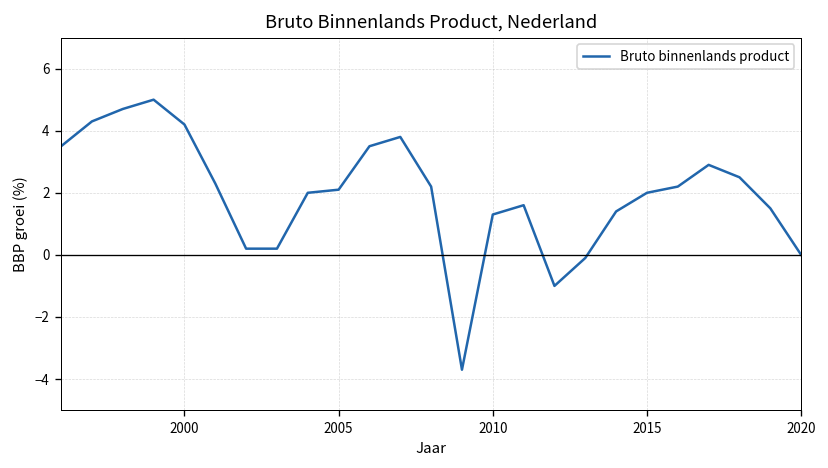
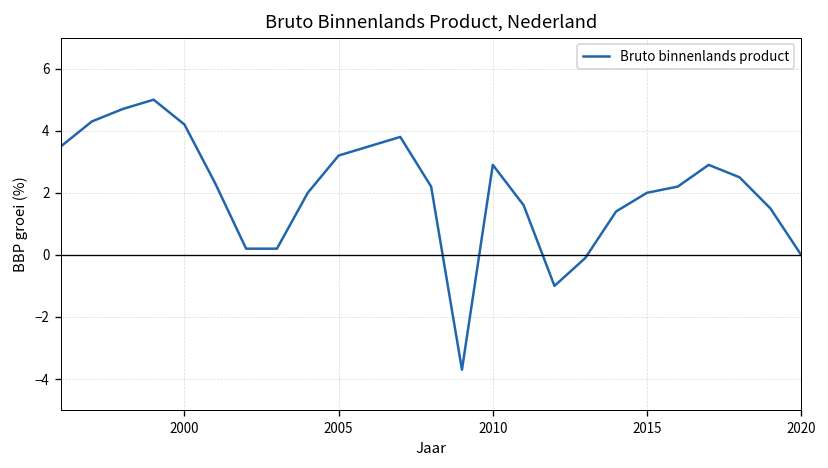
  {
    "2000": 4.2,
-   "2005": 2.1,
-   "2010": 1.3,
+   "2005": 3.2,
+   "2010": 2.9,
    "2015": 2.0,
    "2020": 0.0
  }
